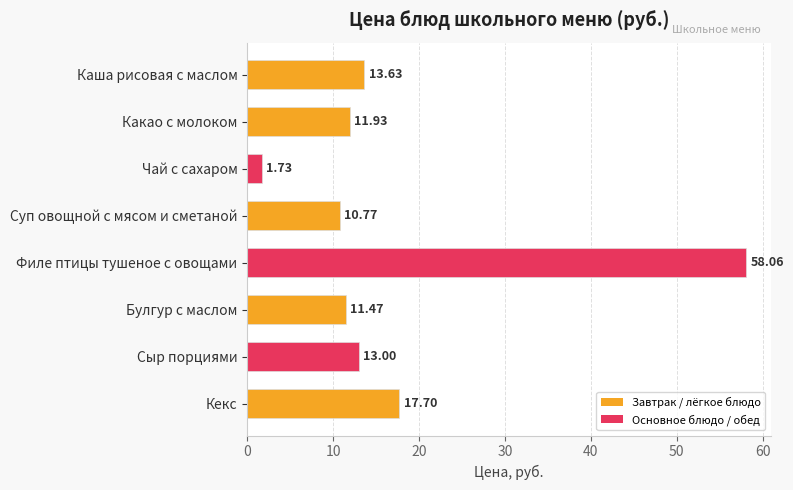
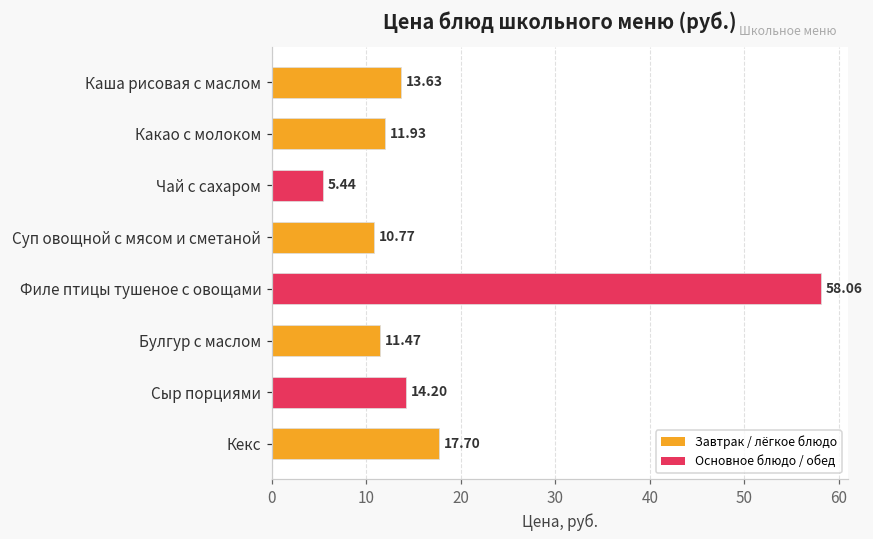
  {
    "Каша рисовая с маслом": 13.63,
    "Какао с молоком": 11.93,
-   "Чай с сахаром": 1.73,
+   "Чай с сахаром": 5.44,
    "Суп овощной с мясом и сметаной": 10.77,
    "Филе птицы тушеное с овощами": 58.06,
    "Булгур с маслом": 11.47,
-   "Сыр порциями": 13.00,
+   "Сыр порциями": 14.20,
    "Кекс": 17.70
  }
